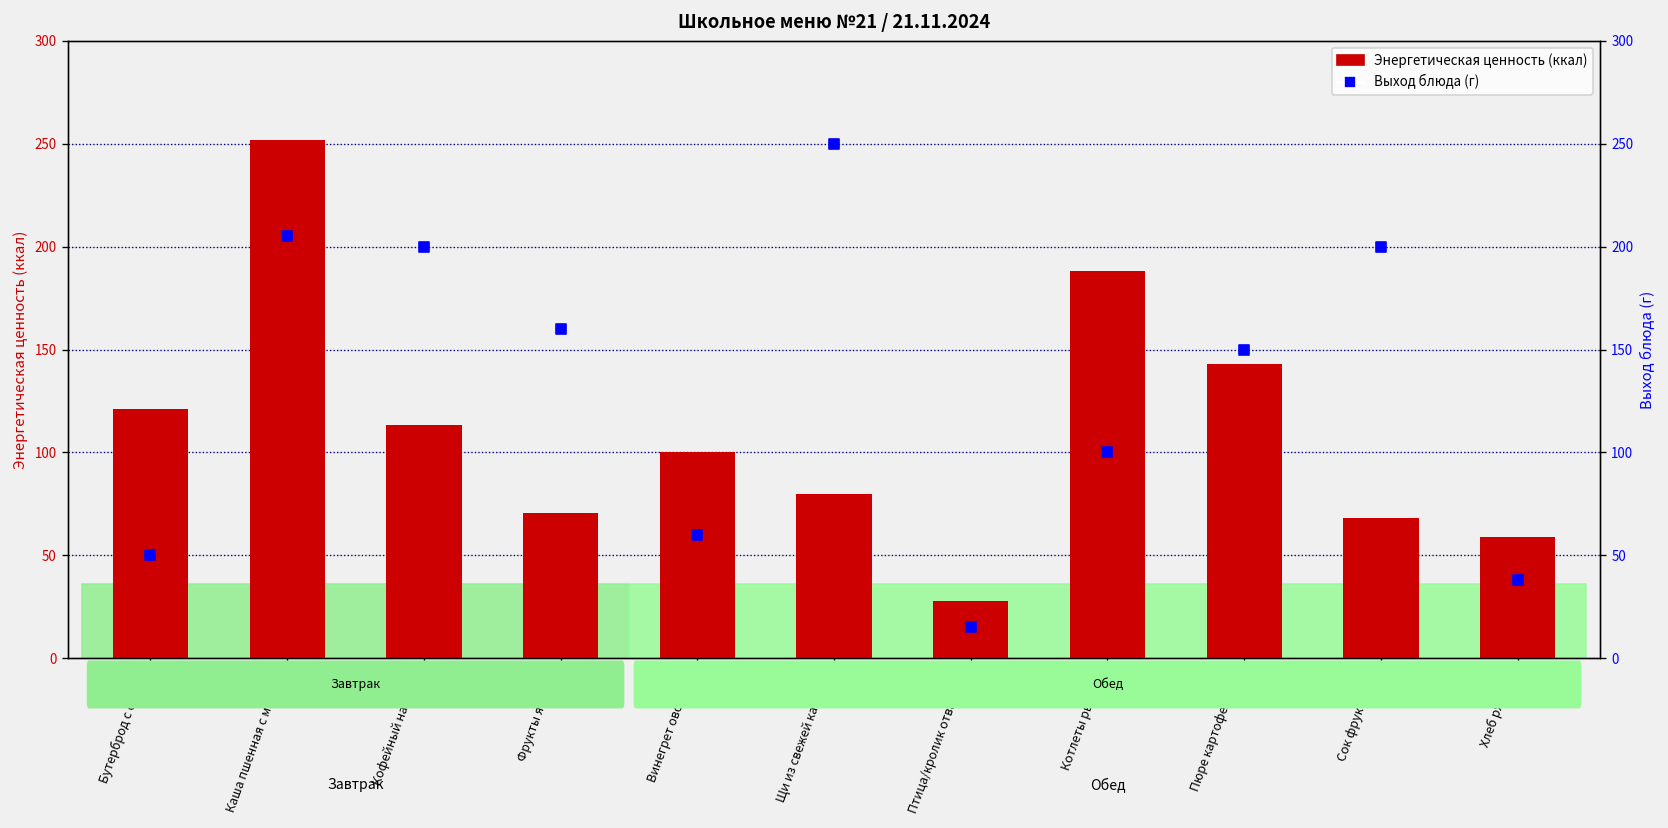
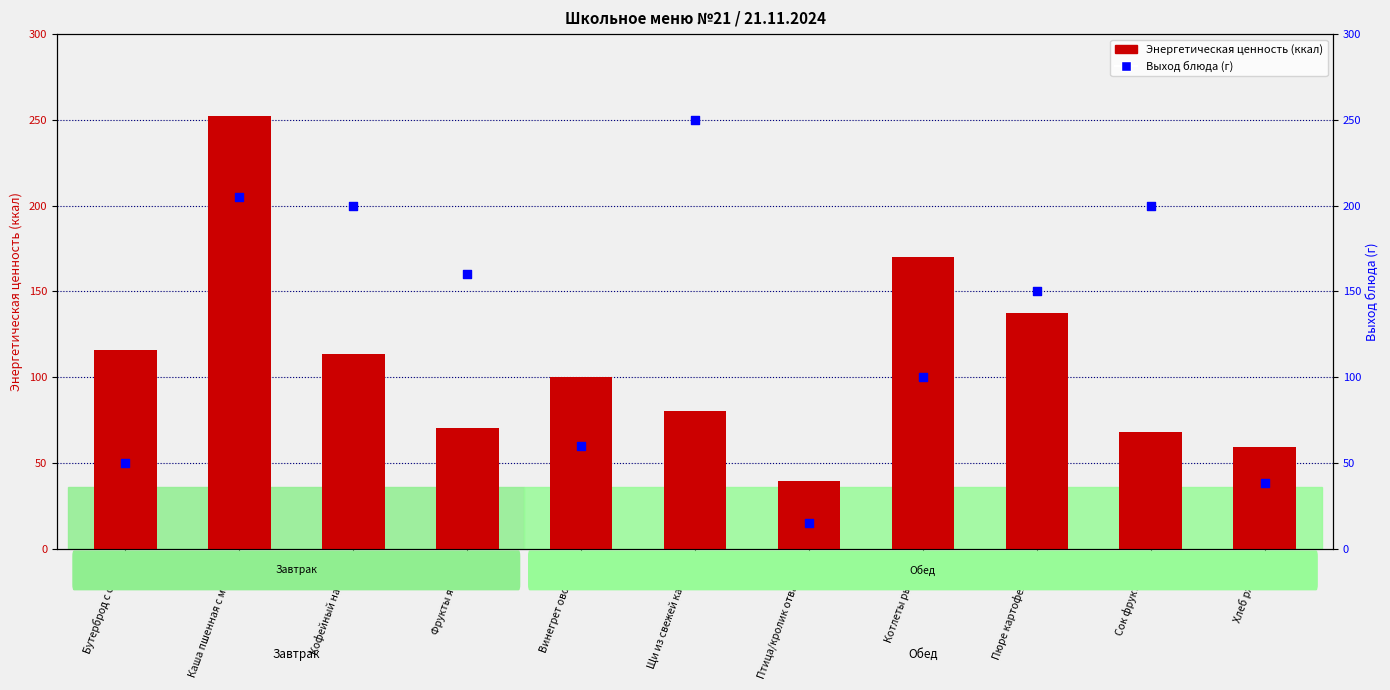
  {
    "Энергетическая ценность (ккал)": {
-     "Бутерброд с сыром": 121,
+     "Бутерброд с сыром": 116,
      "Каша пшенная с маслом": 252,
      "Кофейный напиток": 113,
      "Фрукты яблоко": 71,
      "Винегрет овощной": 100,
      "Щи из свежей капусты": 80,
-     "Птица/кролик отварные": 28,
-     "Котлеты рыбные": 188,
-     "Пюре картофельное": 143,
+     "Птица/кролик отварные": 39,
+     "Котлеты рыбные": 170,
+     "Пюре картофельное": 137,
      "Сок фруктовый": 68,
      "Хлеб ржаной": 59
    }
  }
